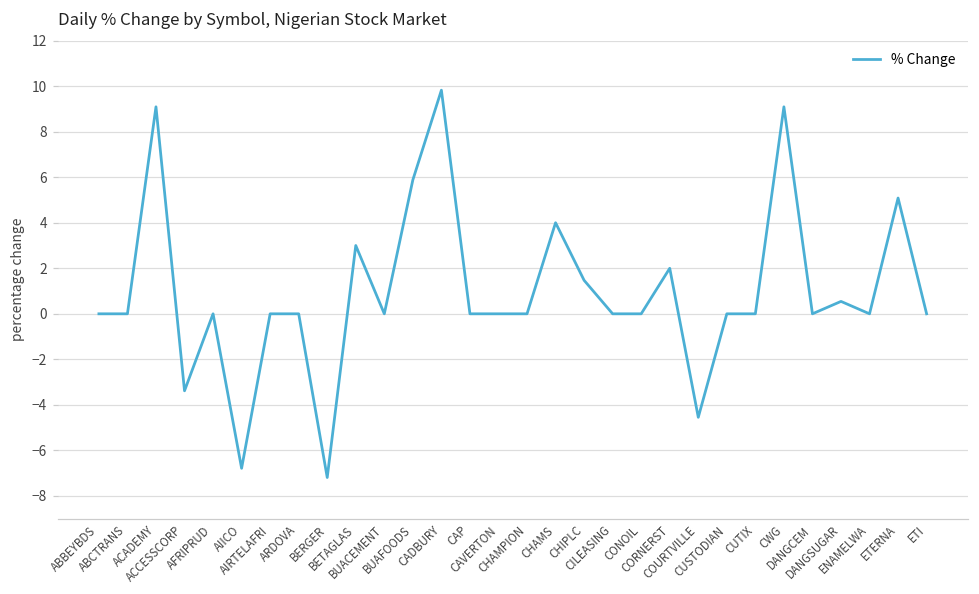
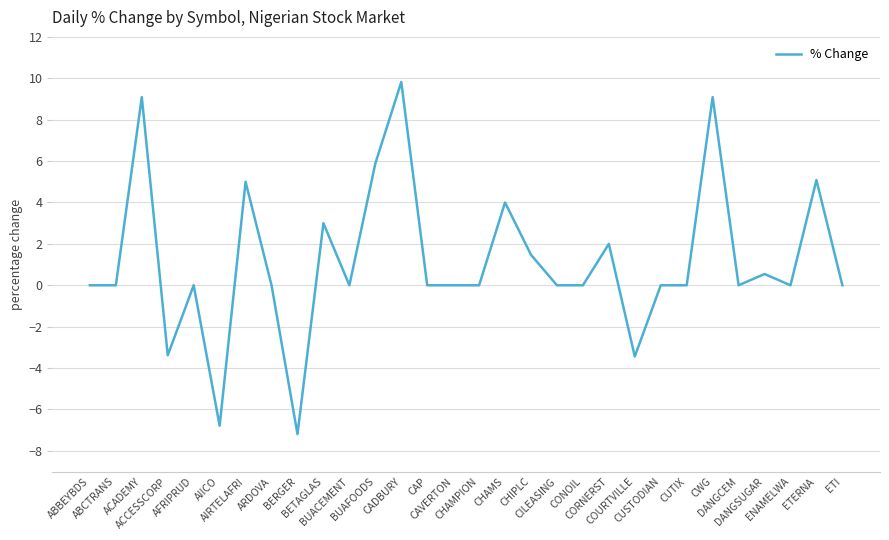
  {
    "ABBEYBDS": 0.0,
    "ABCTRANS": 0.0,
    "ACADEMY": 9.1,
    "ACCESSCORP": -3.4,
    "AFRIPRUD": 0.0,
    "AIICO": -6.8,
-   "AIRTELAFRI": 0,
+   "AIRTELAFRI": 5,
    "ARDOVA": 0.0,
    "BERGER": -7.2,
    "BETAGLAS": 3.0,
    "BUACEMENT": 0.0,
    "BUAFOODS": 5.9,
    "CADBURY": 9.8,
    "CAP": 0.0,
    "CAVERTON": 0.0,
    "CHAMPION": 0.0,
    "CHAMS": 4.0,
    "CHIPLC": 1.5,
    "CILEASING": 0.0,
    "CONOIL": 0.0,
    "CORNERST": 2.0,
-   "COURTVILLE": -4.5,
+   "COURTVILLE": -3.4,
    "CUSTODIAN": 0.0,
    "CUTIX": 0.0,
    "CWG": 9.1,
    "DANGCEM": 0.0,
    "DANGSUGAR": 0.5,
    "ENAMELWA": 0.0,
    "ETERNA": 5.1,
    "ETI": 0.0
  }
